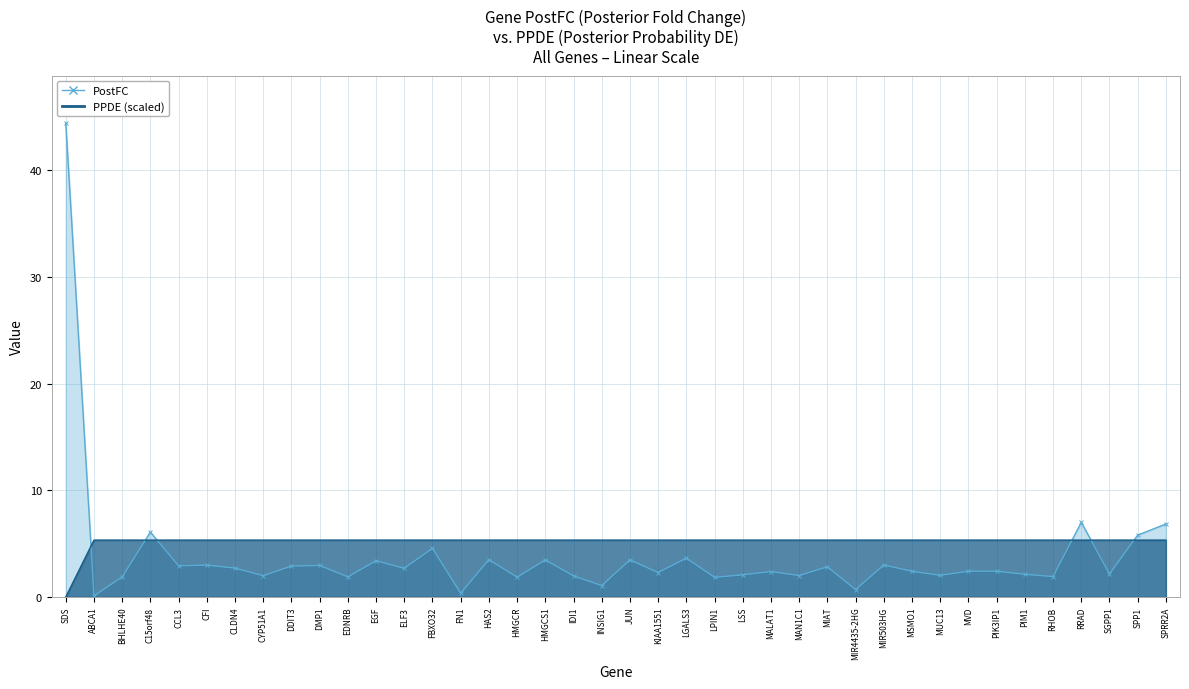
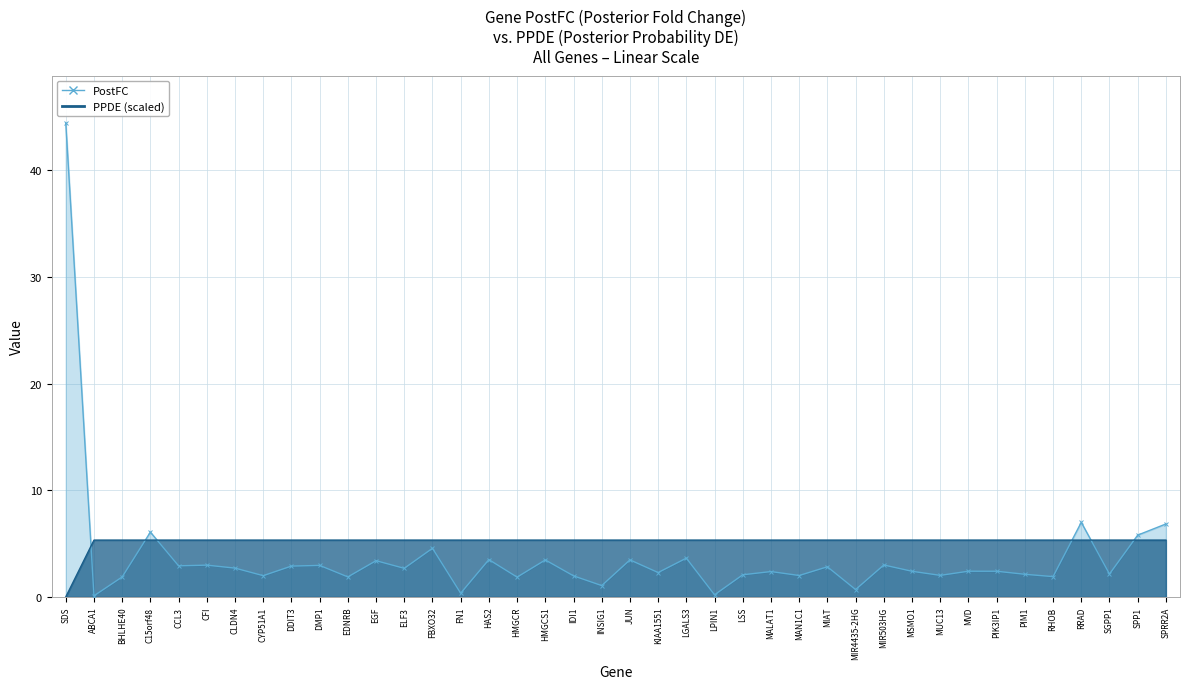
  {
    "PostFC": {
      "SDS": 44.4,
      "ABCA1": 0.1,
      "BHLHE40": 1.9,
      "C15orf48": 6.1,
      "CCL3": 2.9,
      "CFI": 3.0,
      "CLDN4": 2.7,
      "CYP51A1": 2.0,
      "DDIT3": 2.9,
      "DMP1": 3.0,
      "EDNRB": 1.9,
      "EGF": 3.4,
      "ELF3": 2.7,
      "FBXO32": 4.6,
      "FN1": 0.4,
      "HAS2": 3.5,
      "HMGCR": 1.9,
      "HMGCS1": 3.5,
      "IDI1": 2.0,
      "INSIG1": 1.1,
      "JUN": 3.5,
      "KIAA1551": 2.3,
      "LGALS3": 3.6,
-     "LPIN1": 1.8,
+     "LPIN1": 0.2,
      "LSS": 2.1,
      "MALAT1": 2.4,
      "MAN1C1": 2.0,
      "MIAT": 2.8,
      "MIR4435-2HG": 0.7,
      "MIR503HG": 3.0,
      "MSMO1": 2.4,
      "MUC13": 2.0,
      "MVD": 2.4,
      "PIK3IP1": 2.4,
      "PIM1": 2.1,
      "RHOB": 1.9,
      "RRAD": 7.0,
      "SGPP1": 2.2,
      "SPP1": 5.8,
      "SPRR2A": 6.8
    },
    "PPDE (scaled)": {
      "SDS": 0.0,
      "ABCA1": 5.3,
      "BHLHE40": 5.3,
      "C15orf48": 5.3,
      "CCL3": 5.3,
      "CFI": 5.3,
      "CLDN4": 5.3,
      "CYP51A1": 5.3,
      "DDIT3": 5.3,
      "DMP1": 5.3,
      "EDNRB": 5.3,
      "EGF": 5.3,
      "ELF3": 5.3,
      "FBXO32": 5.3,
      "FN1": 5.3,
      "HAS2": 5.3,
      "HMGCR": 5.3,
      "HMGCS1": 5.3,
      "IDI1": 5.3,
      "INSIG1": 5.3,
      "JUN": 5.3,
      "KIAA1551": 5.3,
      "LGALS3": 5.3,
      "LPIN1": 5.3,
      "LSS": 5.3,
      "MALAT1": 5.3,
      "MAN1C1": 5.3,
      "MIAT": 5.3,
      "MIR4435-2HG": 5.3,
      "MIR503HG": 5.3,
      "MSMO1": 5.3,
      "MUC13": 5.3,
      "MVD": 5.3,
      "PIK3IP1": 5.3,
      "PIM1": 5.3,
      "RHOB": 5.3,
      "RRAD": 5.3,
      "SGPP1": 5.3,
      "SPP1": 5.3,
      "SPRR2A": 5.3
    }
  }
